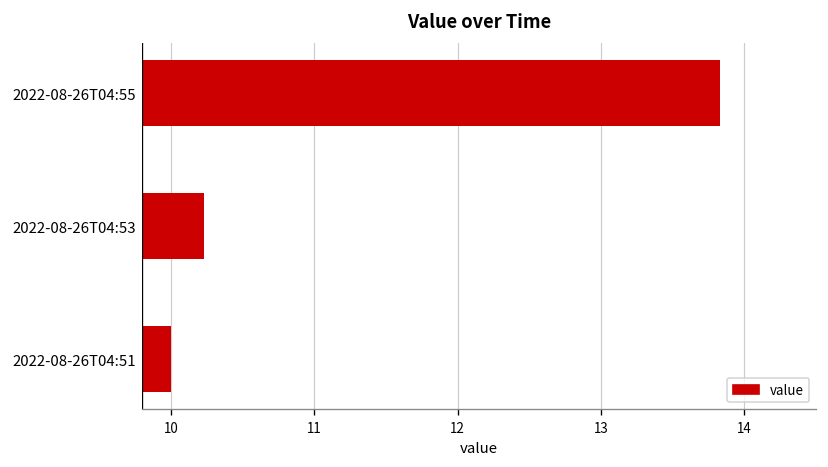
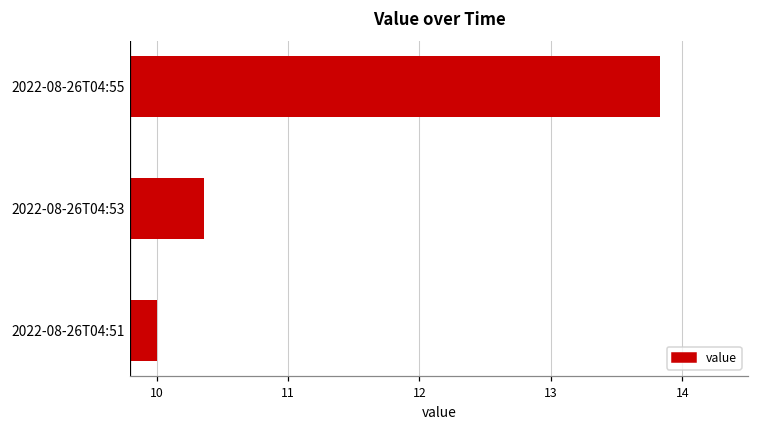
  {
    "2022-08-26T04:55": 13.83,
-   "2022-08-26T04:53": 10.23,
+   "2022-08-26T04:53": 10.36,
    "2022-08-26T04:51": 10.00
  }
